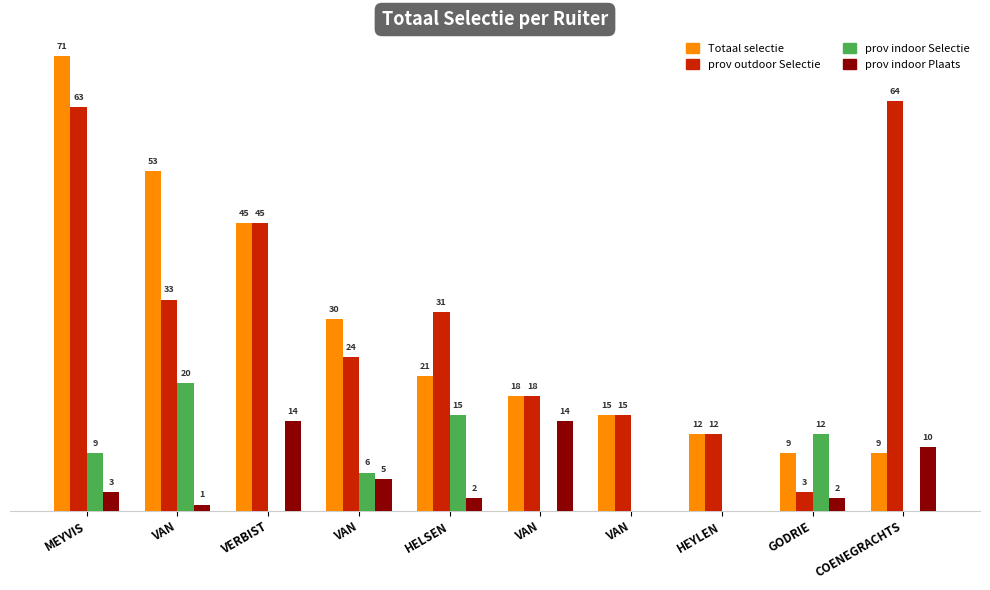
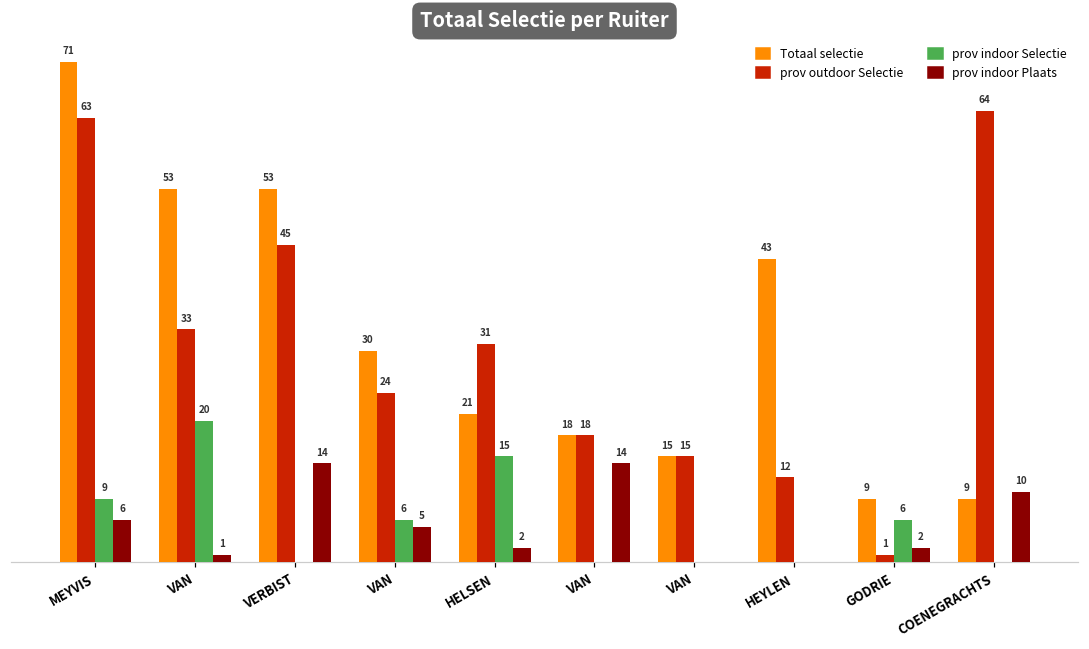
  {
    "Totaal selectie": {
      "MEYVIS": 71,
-     "VERBIST": 45,
+     "VERBIST": 53,
      "HELSEN": 21,
-     "HEYLEN": 12,
+     "HEYLEN": 43,
      "GODRIE": 9,
      "COENEGRACHTS": 9
    },
    "prov outdoor Selectie": {
      "MEYVIS": 63,
      "VERBIST": 45,
      "HELSEN": 31,
      "HEYLEN": 12,
-     "GODRIE": 3,
+     "GODRIE": 1,
      "COENEGRACHTS": 64
    },
    "prov indoor Selectie": {
      "MEYVIS": 9,
      "HELSEN": 15,
-     "GODRIE": 12
+     "GODRIE": 6
    },
    "prov indoor Plaats": {
-     "MEYVIS": 3,
+     "MEYVIS": 6,
      "VERBIST": 14,
      "HELSEN": 2,
      "GODRIE": 2,
      "COENEGRACHTS": 10
    }
  }
